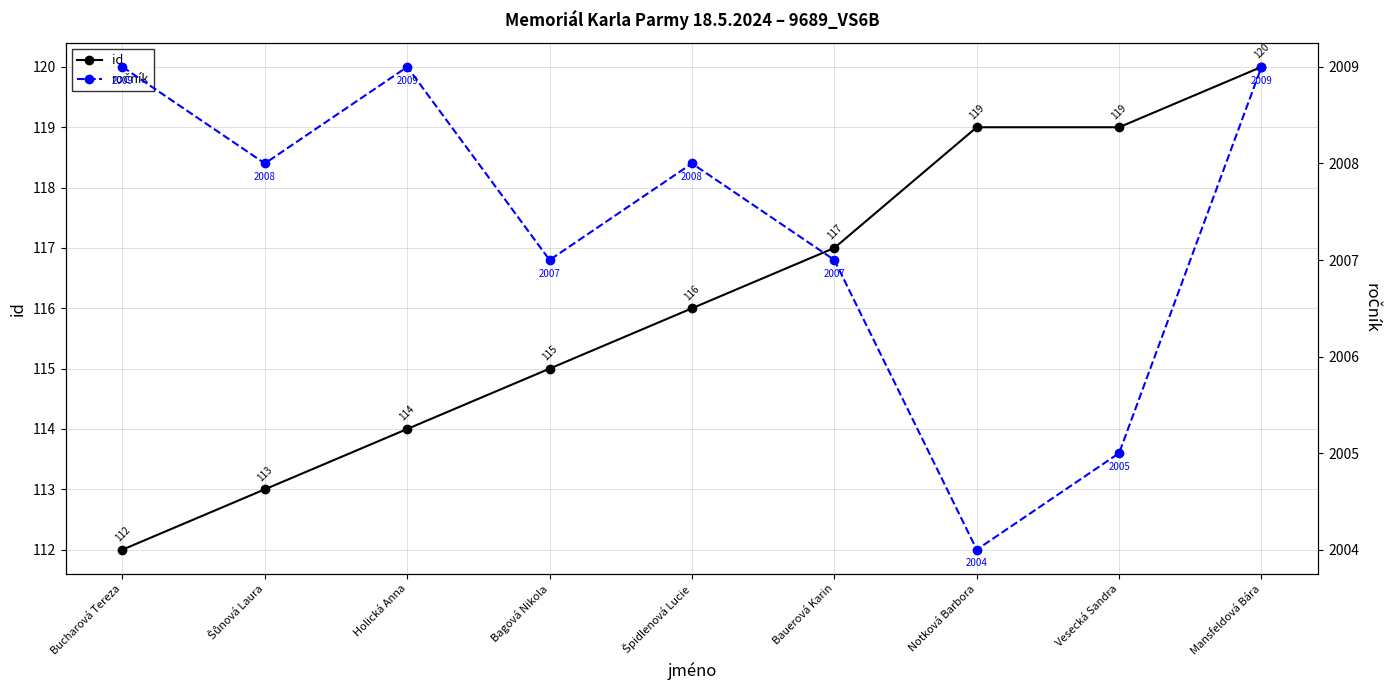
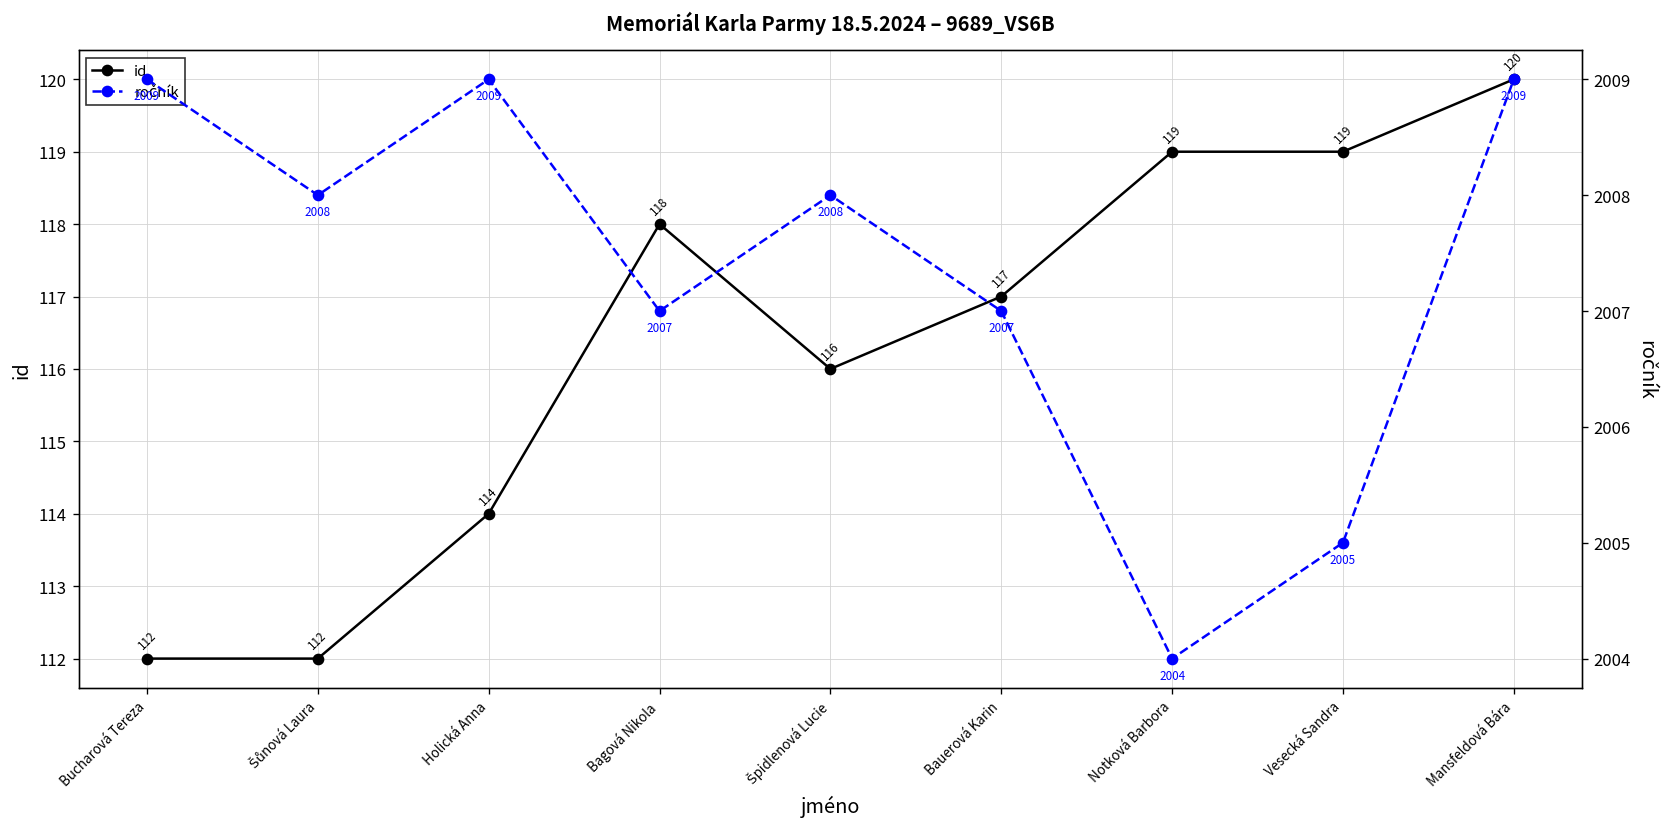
  {
    "id": {
      "Bucharová Tereza": 112,
-     "Šůnová Laura": 113,
+     "Šůnová Laura": 112,
      "Holická Anna": 114,
-     "Bagová Nikola": 115,
+     "Bagová Nikola": 118,
      "Špidlenová Lucie": 116,
      "Bauerová Karin": 117,
      "Notková Barbora": 119,
      "Vesecká Sandra": 119,
      "Mansfeldová Bára": 120
    },
    "ročník": {
      "Šůnová Laura": 2008,
      "Holická Anna": 2009,
      "Bagová Nikola": 2007,
      "Špidlenová Lucie": 2008,
      "Bauerová Karin": 2007,
      "Notková Barbora": 2004,
      "Vesecká Sandra": 2005,
      "Mansfeldová Bára": 2009
    }
  }
